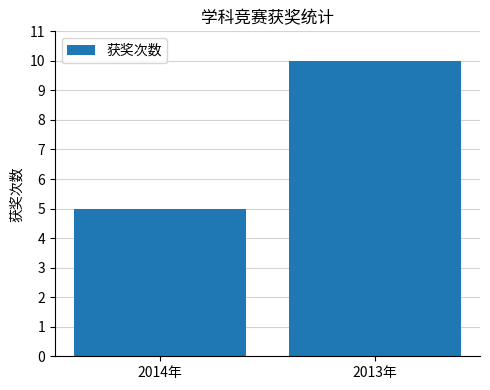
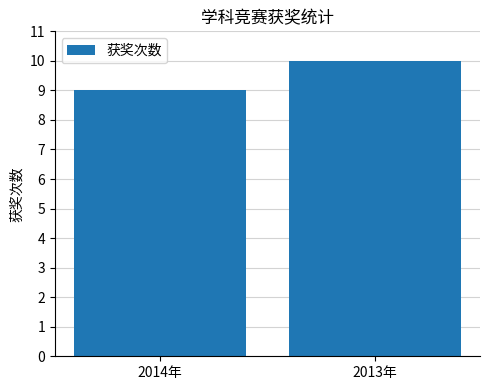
  {
-   "2014年": 5,
+   "2014年": 9,
    "2013年": 10
  }
